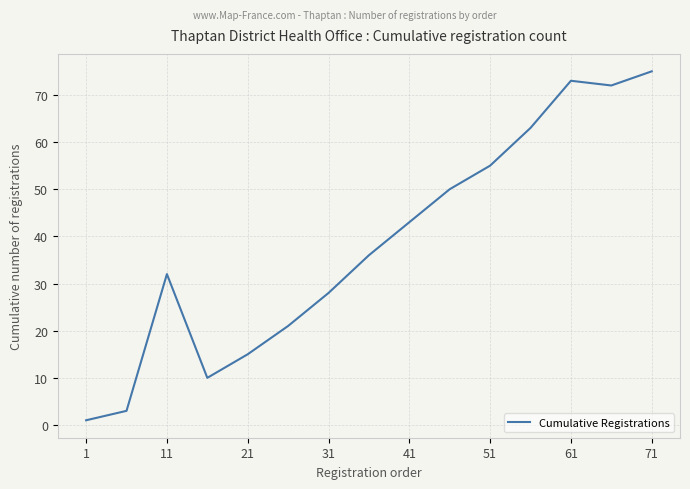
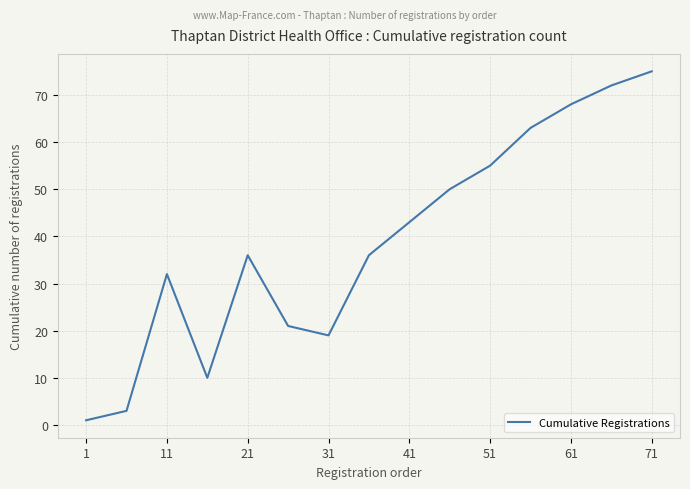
  {
    "1": 1,
    "11": 32,
-   "21": 15,
-   "31": 28,
+   "21": 36,
+   "31": 19,
    "41": 43,
    "51": 55,
-   "61": 73,
+   "61": 68,
    "71": 75
  }
